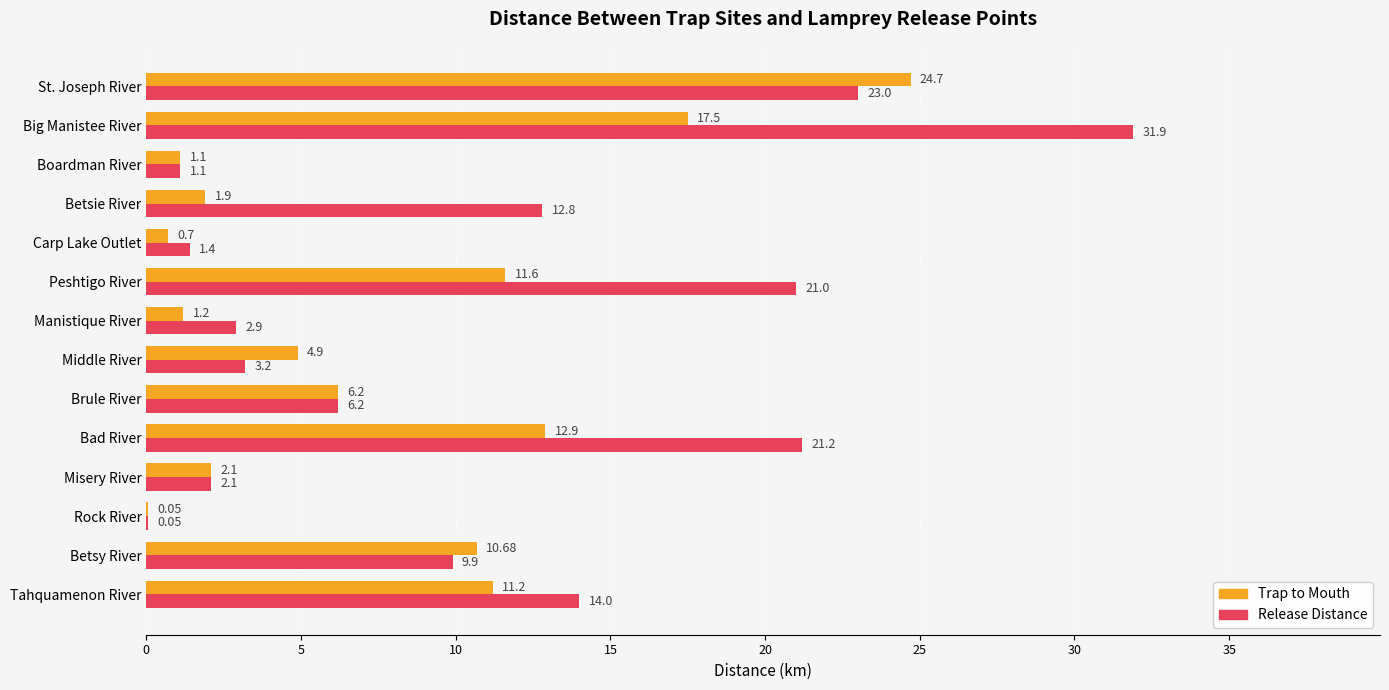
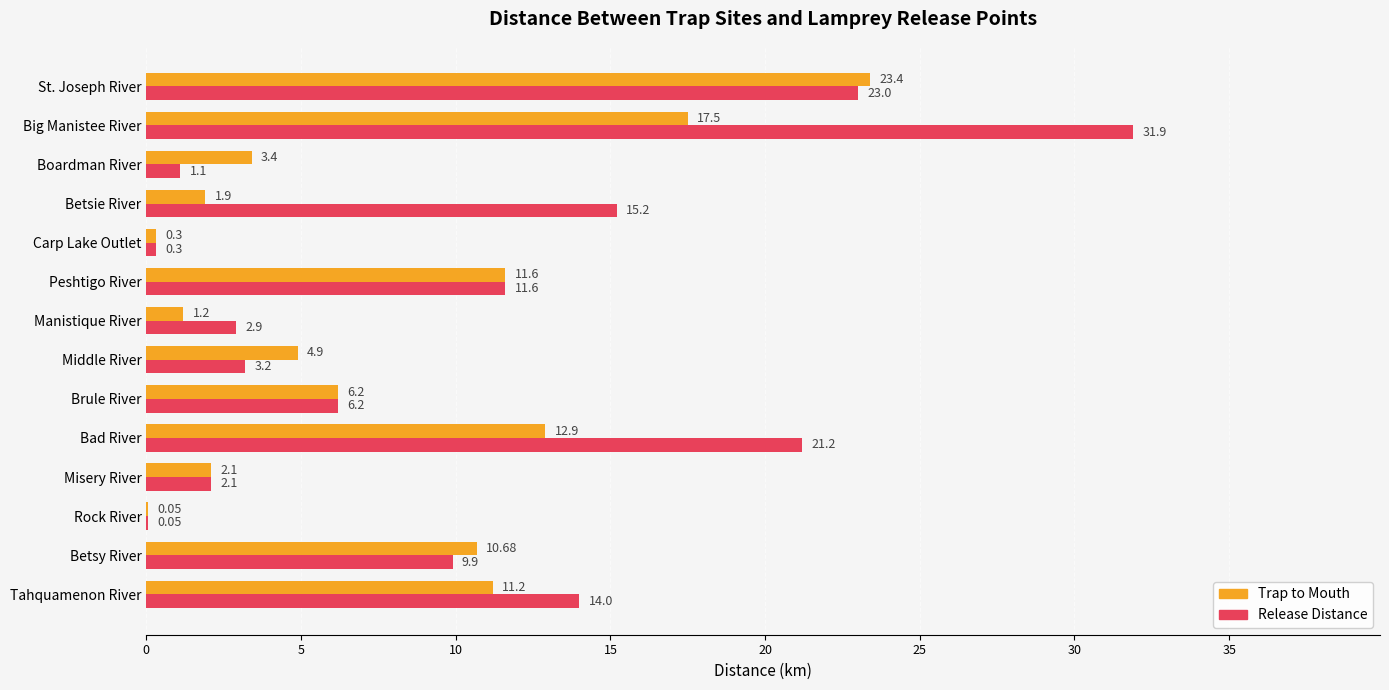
  {
    "Trap to Mouth": {
-     "St. Joseph River": 24.7,
+     "St. Joseph River": 23.4,
      "Big Manistee River": 17.5,
-     "Boardman River": 1.1,
+     "Boardman River": 3.4,
      "Betsie River": 1.9,
-     "Carp Lake Outlet": 0.7,
+     "Carp Lake Outlet": 0.3,
      "Peshtigo River": 11.6,
      "Manistique River": 1.2,
      "Middle River": 4.9,
      "Brule River": 6.2,
      "Bad River": 12.9,
      "Misery River": 2.1,
      "Rock River": 0.05,
      "Betsy River": 10.68,
      "Tahquamenon River": 11.2
    },
    "Release Distance": {
      "St. Joseph River": 23.0,
      "Big Manistee River": 31.9,
      "Boardman River": 1.1,
-     "Betsie River": 12.8,
-     "Carp Lake Outlet": 1.4,
-     "Peshtigo River": 21.0,
+     "Betsie River": 15.2,
+     "Carp Lake Outlet": 0.3,
+     "Peshtigo River": 11.6,
      "Manistique River": 2.9,
      "Middle River": 3.2,
      "Brule River": 6.2,
      "Bad River": 21.2,
      "Misery River": 2.1,
      "Rock River": 0.05,
      "Betsy River": 9.9,
      "Tahquamenon River": 14.0
    }
  }
